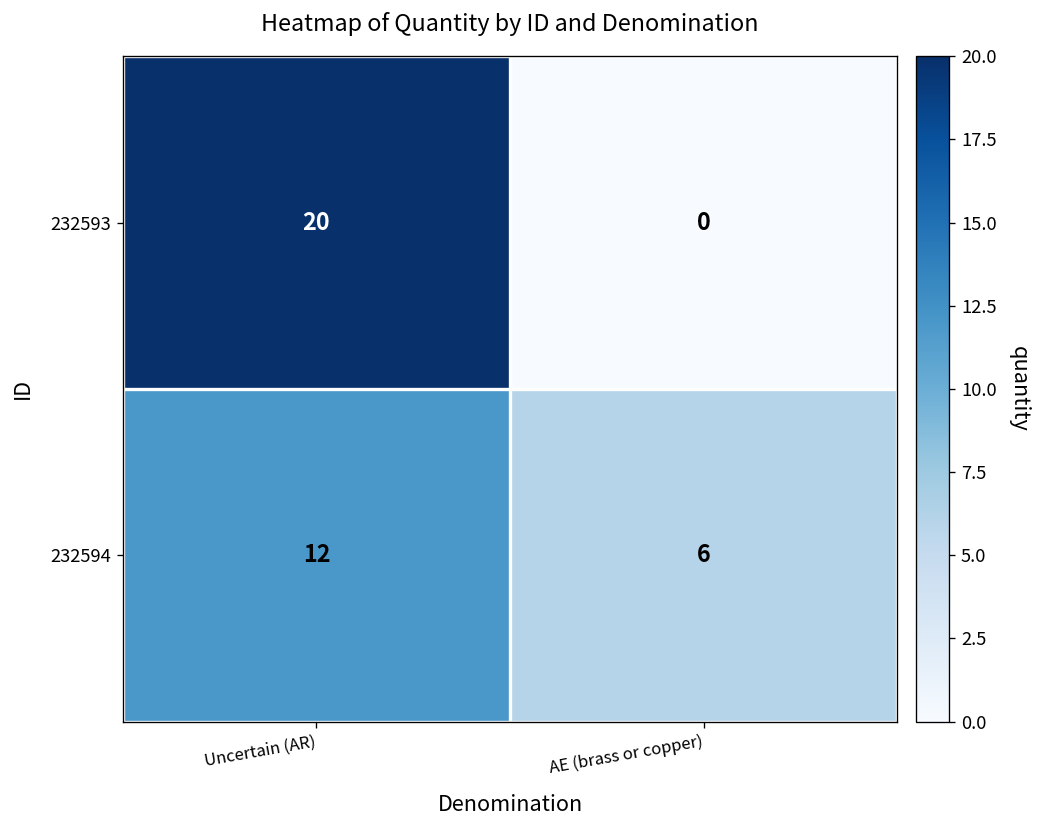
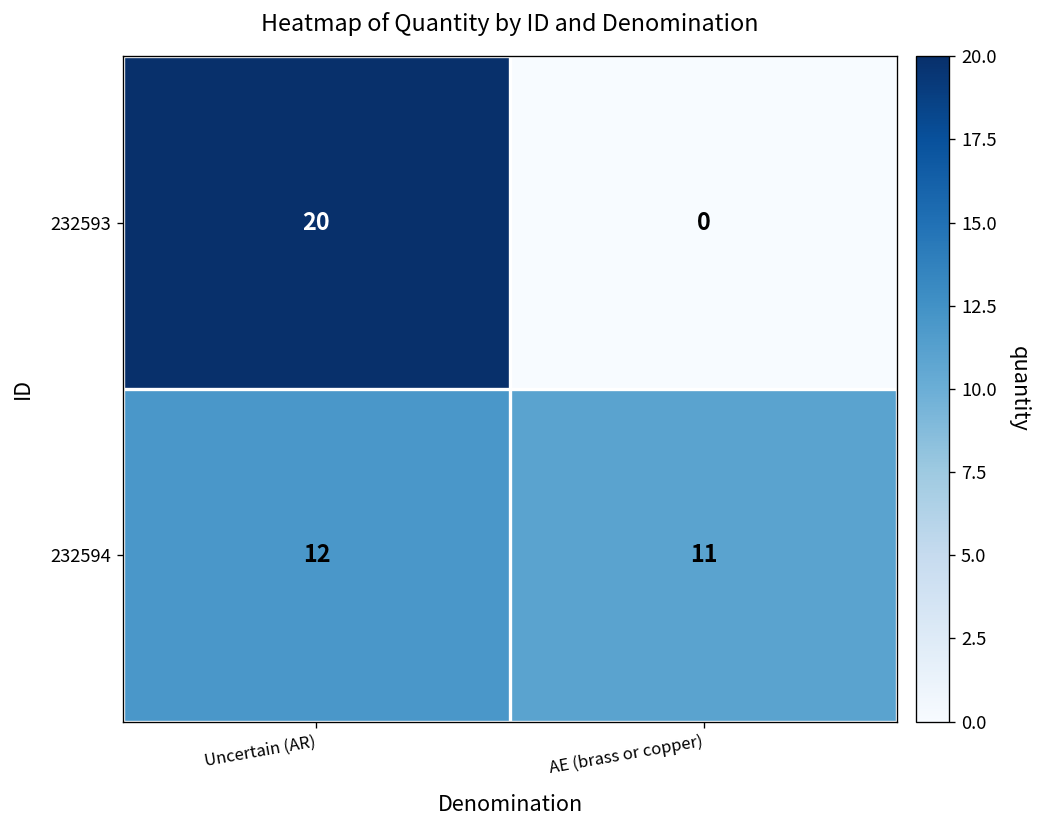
  {
    "232593": {
      "Uncertain (AR)": 20,
      "AE (brass or copper)": 0
    },
    "232594": {
      "Uncertain (AR)": 12,
-     "AE (brass or copper)": 6
+     "AE (brass or copper)": 11
    }
  }
